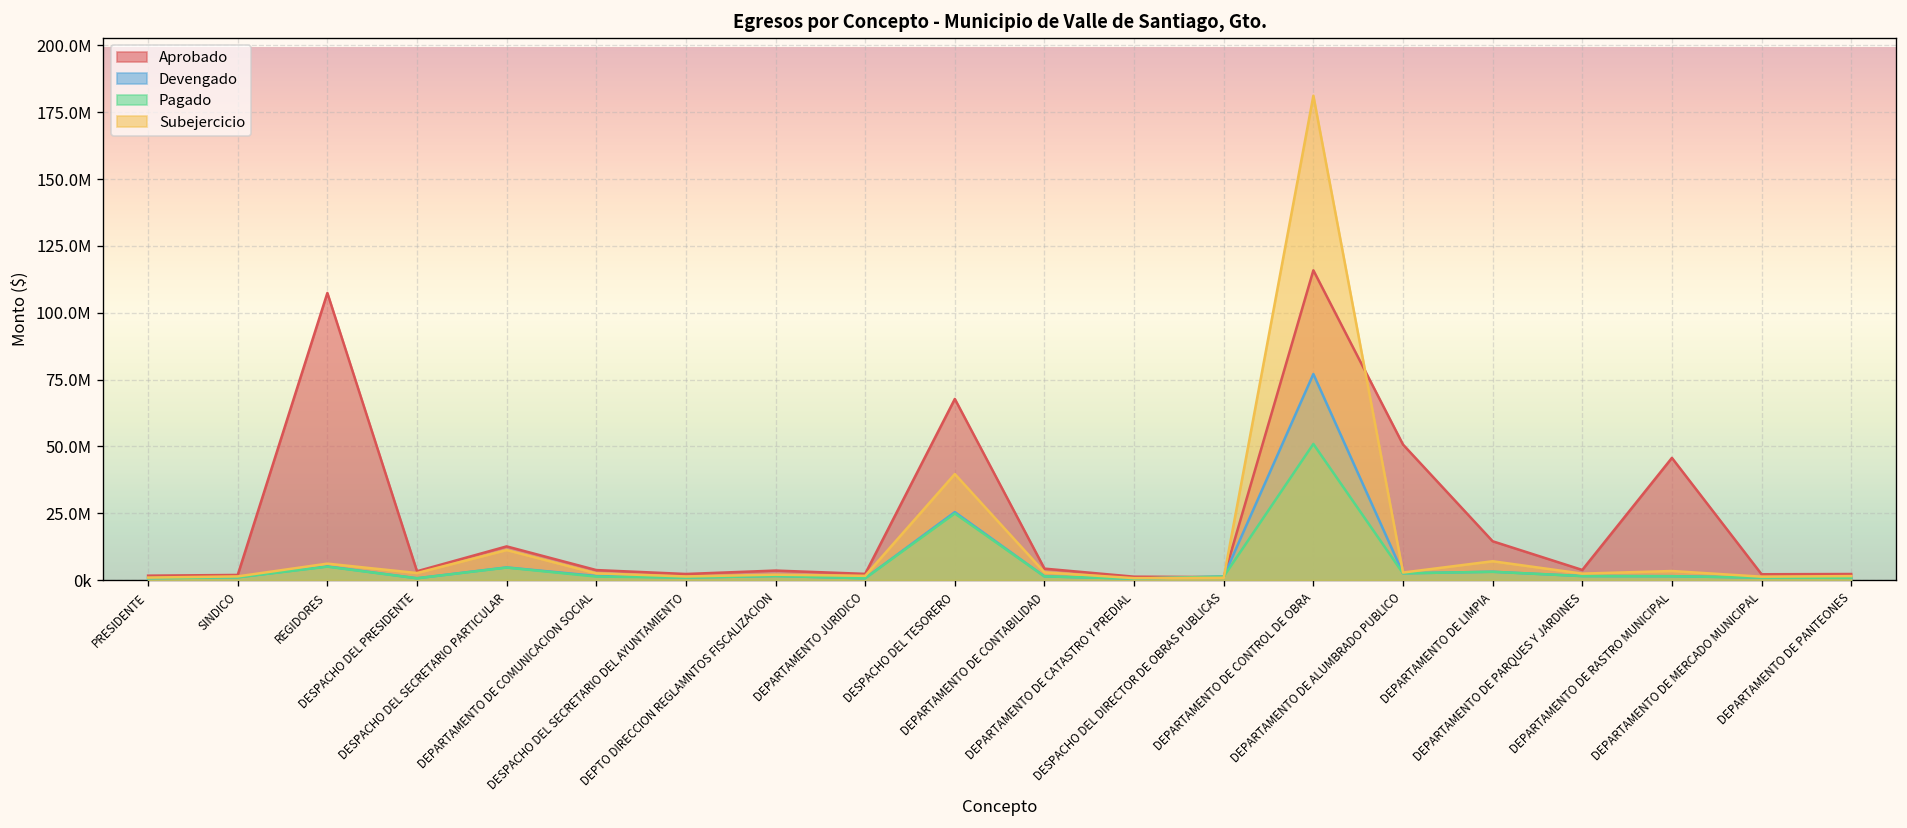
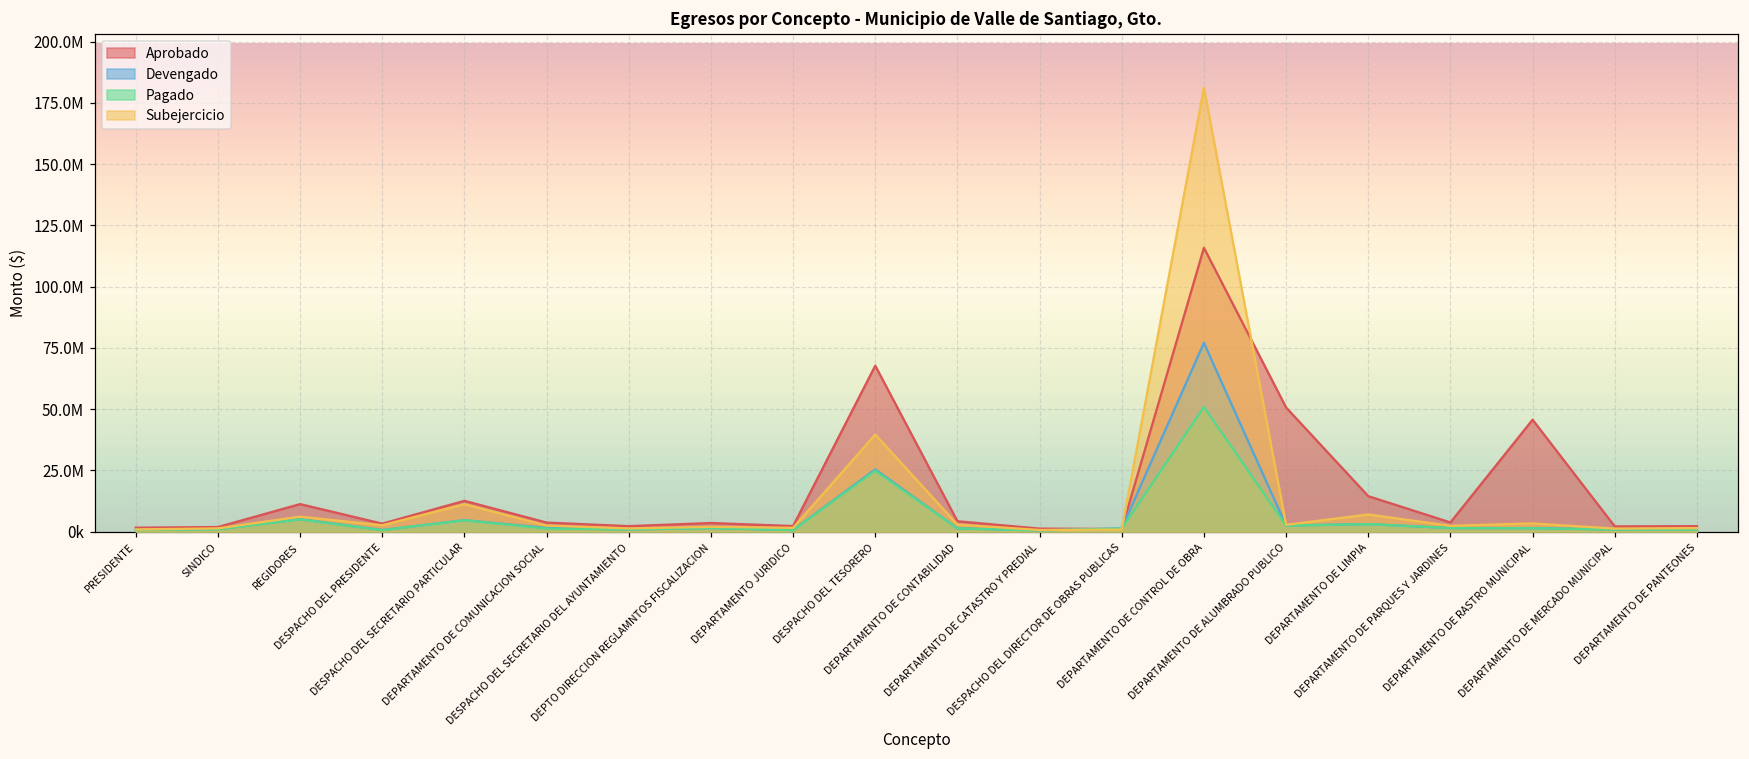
  {
    "Aprobado": {
-     "REGIDORES": 107000000,
+     "REGIDORES": 11000000,
      "DESPACHO DEL SECRETARIO PARTICULAR": 13000000,
      "DEPARTAMENTO DE COMUNICACION SOCIAL": 4000000,
      "DEPTO DIRECCION REGLAMNTOS FISCALIZACION": 4000000,
      "DESPACHO DEL TESORERO": 68000000,
      "DEPARTAMENTO DE CONTABILIDAD": 4000000,
      "DEPARTAMENTO DE CONTROL DE OBRA": 116000000,
      "DEPARTAMENTO DE ALUMBRADO PUBLICO": 51000000,
      "DEPARTAMENTO DE LIMPIA": 15000000,
      "DEPARTAMENTO DE PARQUES Y JARDINES": 4000000,
      "DEPARTAMENTO DE RASTRO MUNICIPAL": 46000000
    },
    "Devengado": {
      "DEPARTAMENTO DE CONTROL DE OBRA": 77000000
    },
    "Pagado": {
      "DEPARTAMENTO DE CONTROL DE OBRA": 51000000
    },
    "Subejercicio": {
      "DESPACHO DEL SECRETARIO PARTICULAR": 11000000,
      "DESPACHO DEL TESORERO": 40000000,
      "DEPARTAMENTO DE CONTABILIDAD": 3000000,
      "DEPARTAMENTO DE CONTROL DE OBRA": 181000000,
      "DEPARTAMENTO DE LIMPIA": 7000000,
      "DEPARTAMENTO DE RASTRO MUNICIPAL": 3000000
    }
  }
